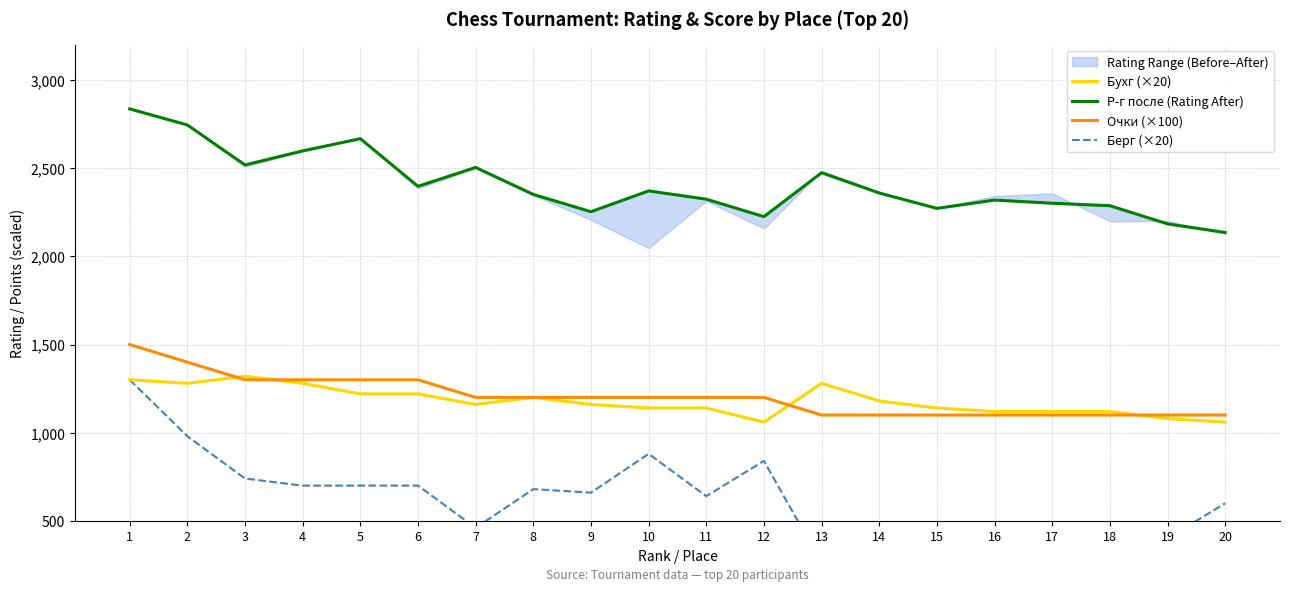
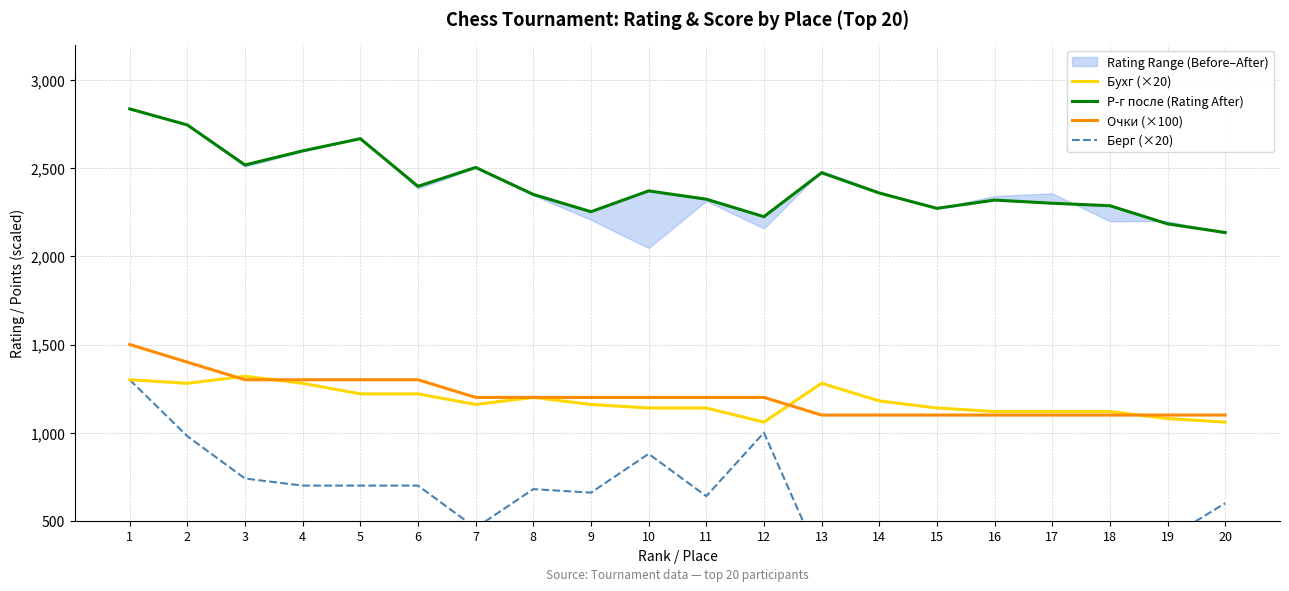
  {
    "Бухг (×20)": {
      "2": "1,280",
      "3": "1,320",
      "4": "1,280",
      "5": "1,220",
      "6": "1,220",
      "7": "1,160",
      "9": "1,160",
      "10": "1,140",
      "11": "1,140",
      "12": "1,060",
      "13": "1,280",
      "14": "1,180",
      "15": "1,140",
      "16": "1,120",
      "17": "1,120",
      "18": "1,120",
      "19": "1,080",
      "20": "1,060"
    },
    "Р-г после (Rating After)": {
      "16": "2,320",
      "17": "2,300",
      "19": "2,180"
    },
    "Очки (×100)": {
      "1": "1,500",
      "2": "1,400",
      "3": "1,300",
      "4": "1,300",
      "5": "1,300",
      "6": "1,300",
      "7": "1,200",
      "9": "1,200",
      "10": "1,200",
      "11": "1,200",
      "12": "1,200",
      "13": "1,100",
      "14": "1,100",
      "15": "1,100",
      "16": "1,100",
      "17": "1,100",
      "18": "1,100",
      "19": "1,100",
      "20": "1,100"
    },
    "Берг (×20)": {
      "2": "980",
      "3": "740",
      "4": "700",
      "5": "700",
      "6": "700",
      "8": "680",
      "9": "660",
      "10": "880",
      "11": "640",
-     "12": "840",
+     "12": "1,000",
      "20": "600"
    }
  }
